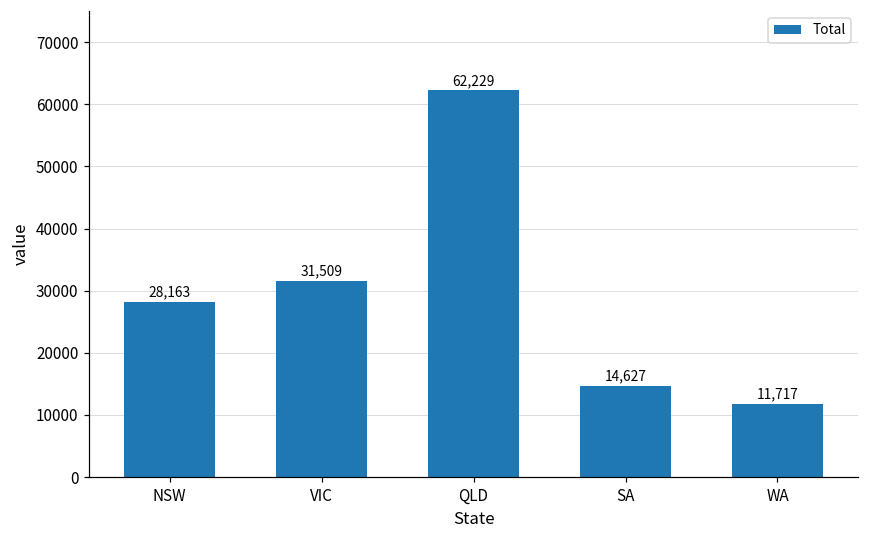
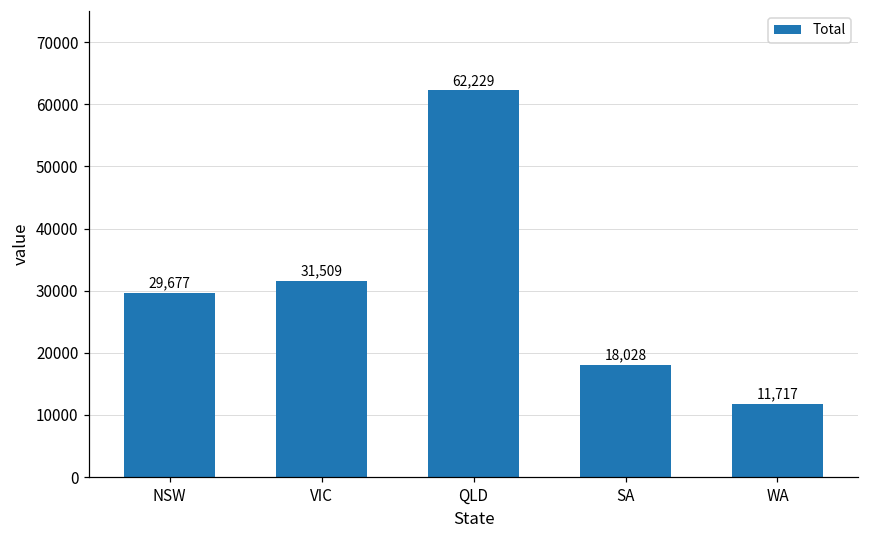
  {
-   "NSW": "28,163",
+   "NSW": "29,677",
    "VIC": "31,509",
    "QLD": "62,229",
-   "SA": "14,627",
+   "SA": "18,028",
    "WA": "11,717"
  }
